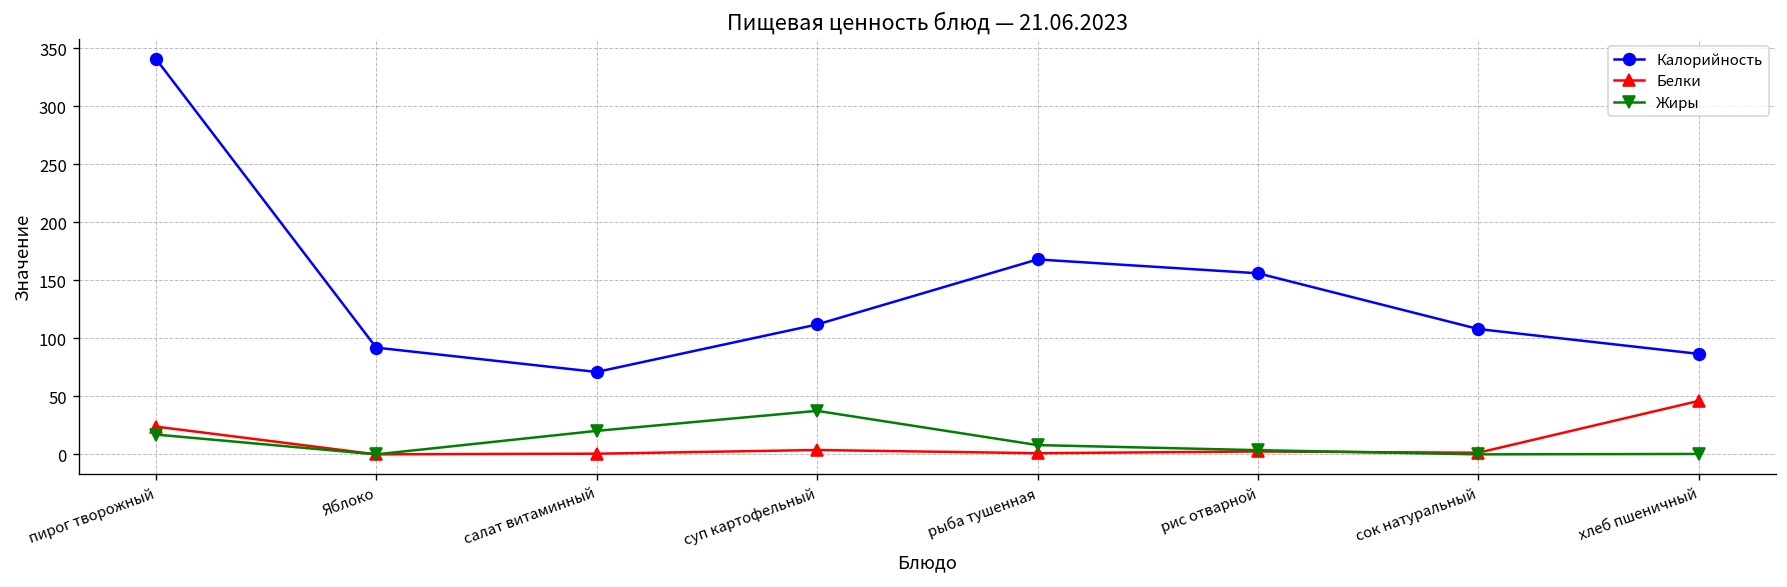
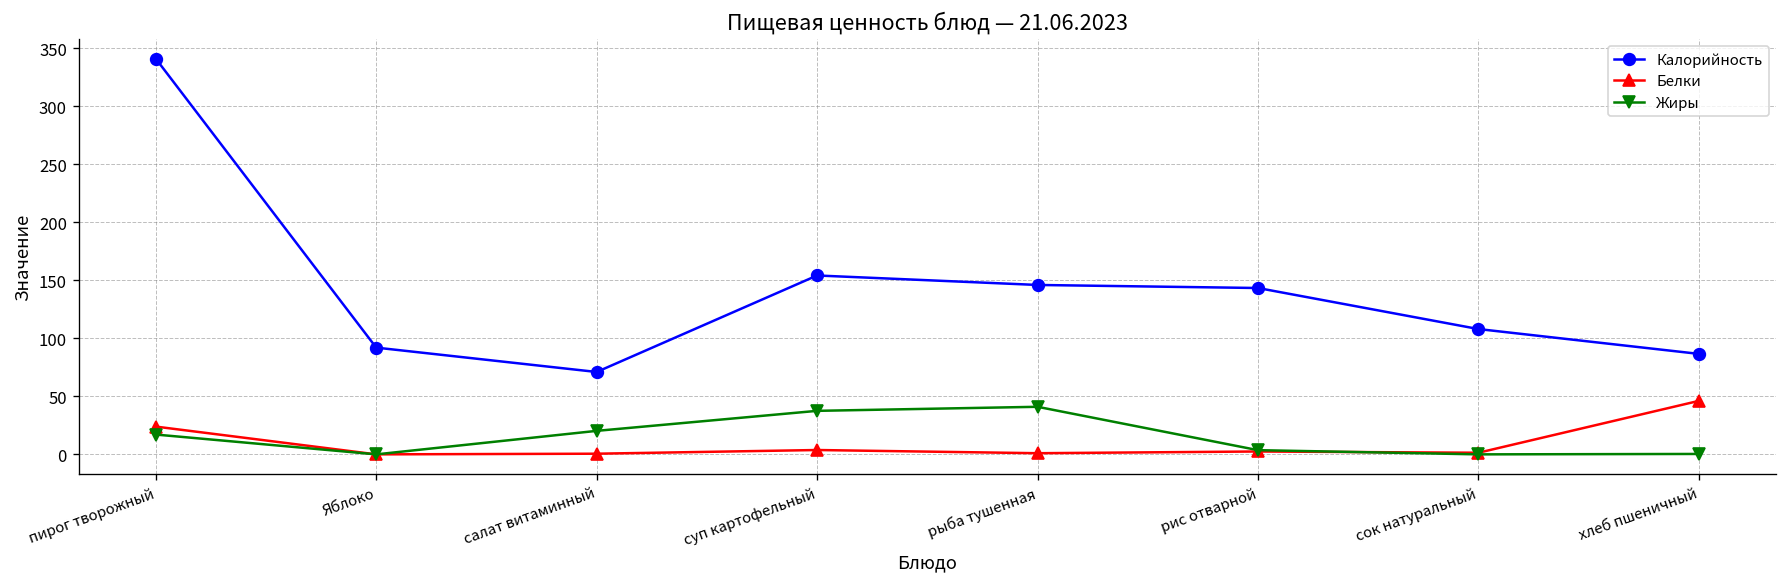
  {
    "Калорийность": {
      "пирог творожный": 340,
      "Яблоко": 90,
      "салат витаминный": 70,
-     "суп картофельный": 110,
-     "рыба тушенная": 170,
-     "рис отварной": 160,
+     "суп картофельный": 150,
+     "рыба тушенная": 150,
+     "рис отварной": 140,
      "сок натуральный": 110,
      "хлеб пшеничный": 90
    },
    "Белки": {
      "пирог творожный": 20,
      "салат витаминный": 0,
      "суп картофельный": 0,
      "рыба тушенная": 0,
      "хлеб пшеничный": 50
    },
    "Жиры": {
      "пирог творожный": 20,
      "салат витаминный": 20,
      "суп картофельный": 40,
-     "рыба тушенная": 10,
+     "рыба тушенная": 40,
      "хлеб пшеничный": 0
    }
  }
